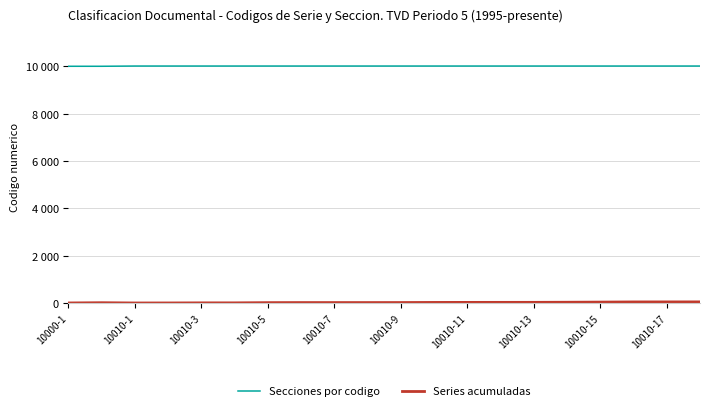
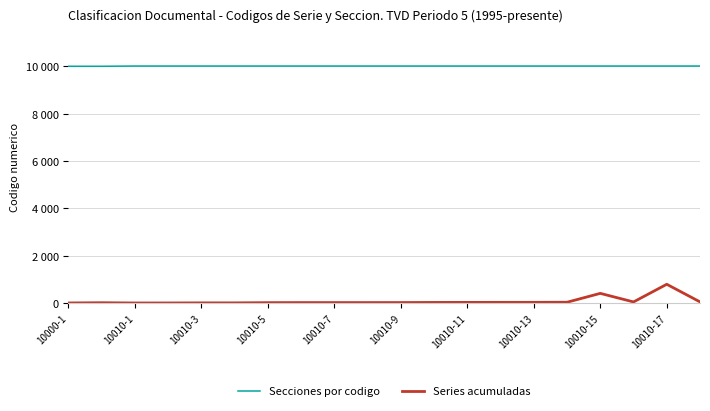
  {
    "Secciones por codigo": {
      "10000-1": 10000,
      "10010-1": 10000,
      "10010-3": 10000,
      "10010-5": 10000,
      "10010-7": 10000,
      "10010-9": 10000,
      "10010-11": 10000,
      "10010-13": 10000,
      "10010-15": 10000,
      "10010-17": 10000
    },
    "Series acumuladas": {
      "10000-1": 0,
      "10010-1": 0,
      "10010-3": 0,
      "10010-5": 0,
      "10010-7": 0,
      "10010-9": 0,
      "10010-11": 0,
      "10010-13": 0,
-     "10010-15": 0,
-     "10010-17": 0
+     "10010-15": 400,
+     "10010-17": 800
    }
  }
